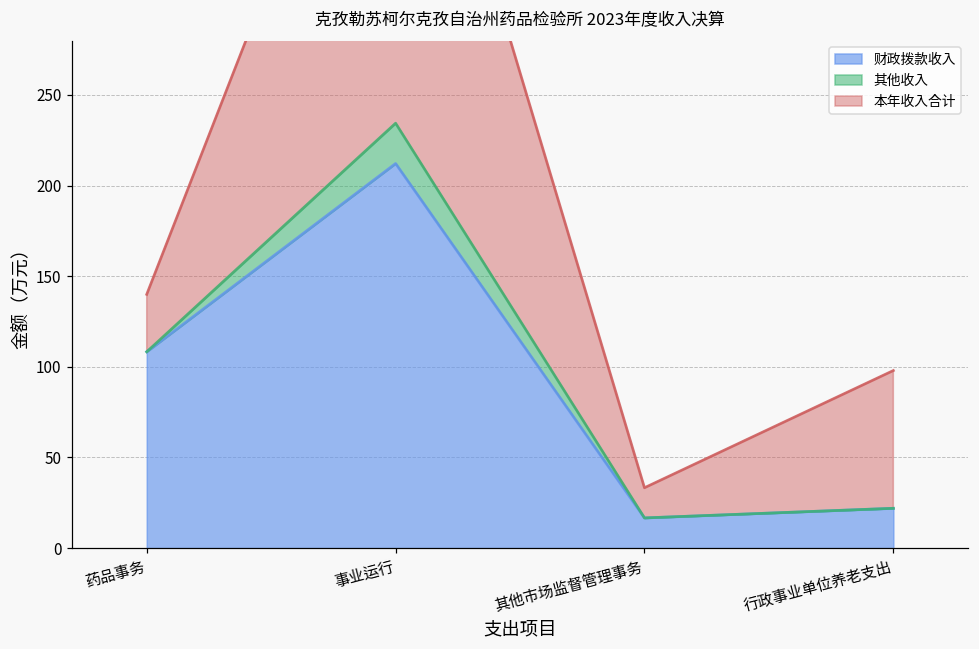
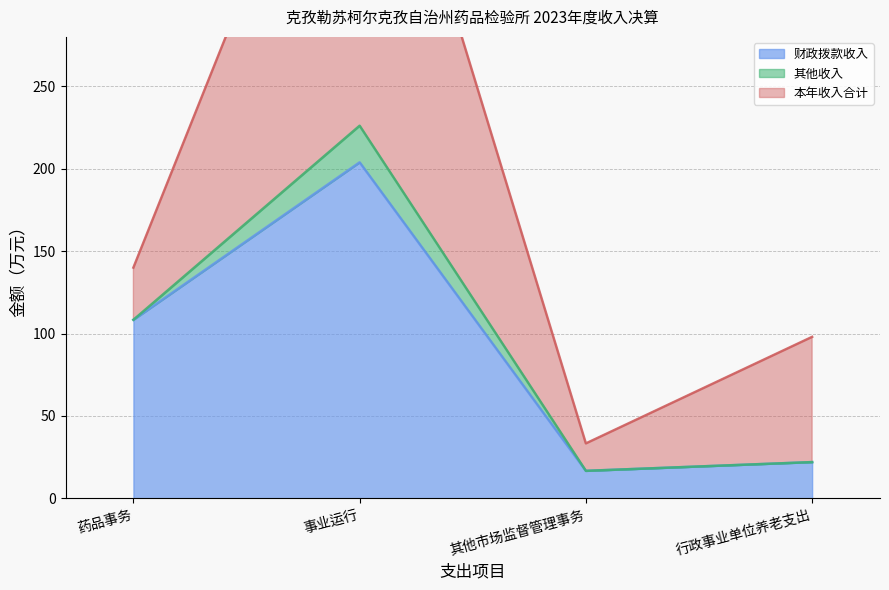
  {
    "财政拨款收入": {
-     "事业运行": 212
+     "事业运行": 204
    },
    "其他收入": {
      "事业运行": 22
    },
    "本年收入合计": {
      "药品事务": 32,
      "其他市场监督管理事务": 17,
      "行政事业单位养老支出": 76
    }
  }
